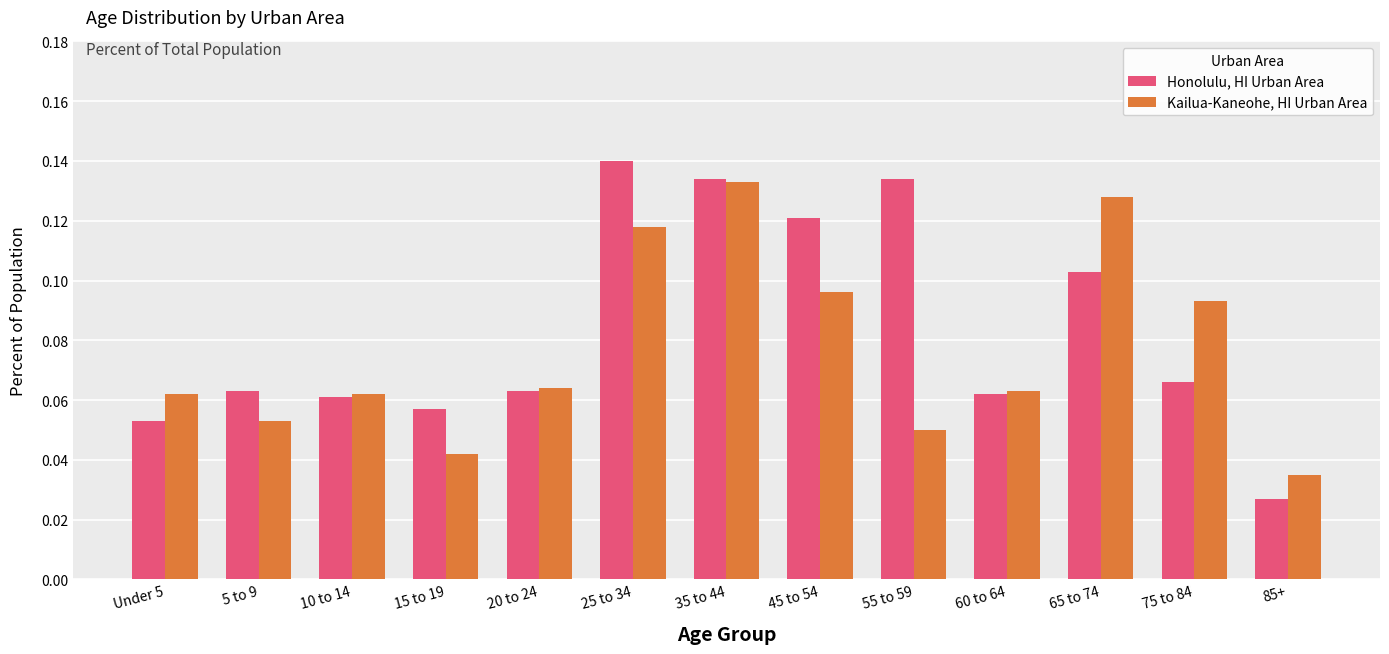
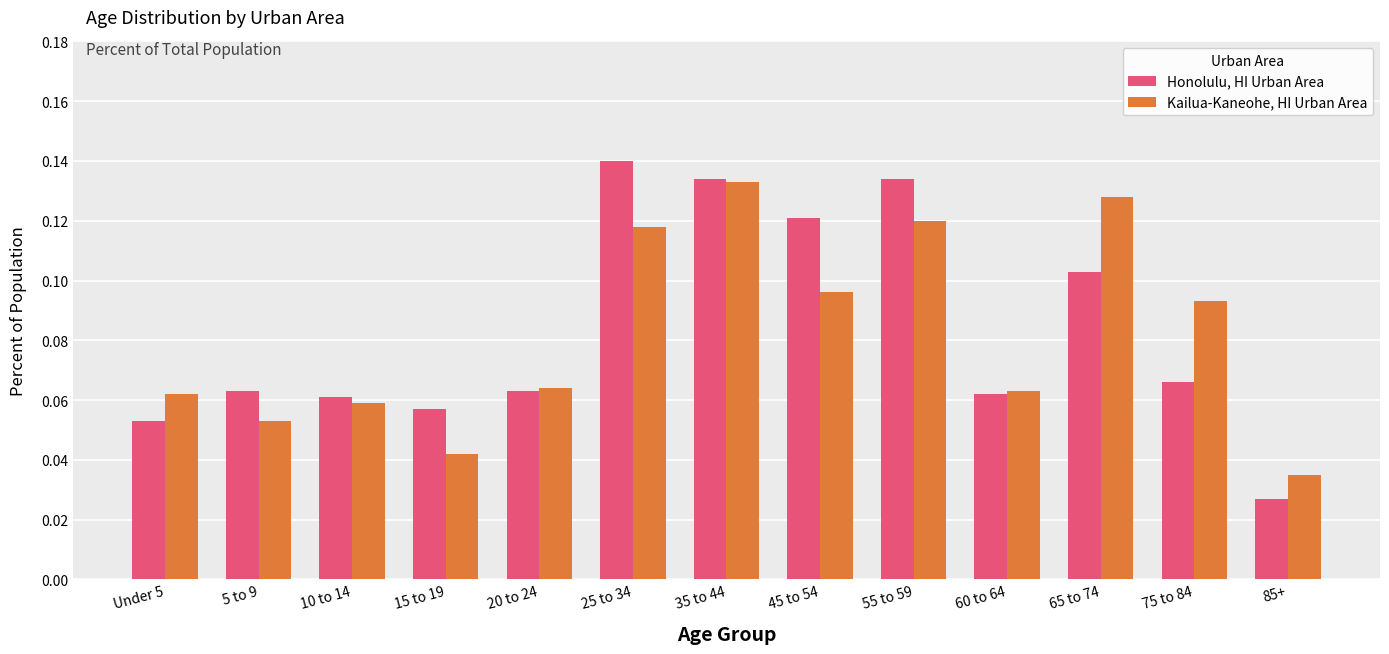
  {
    "Honolulu, HI Urban Area": {
      "Under 5": 0.053,
      "5 to 9": 0.063,
      "10 to 14": 0.061,
      "15 to 19": 0.057,
      "20 to 24": 0.063,
      "25 to 34": 0.140,
      "35 to 44": 0.134,
      "45 to 54": 0.121,
      "55 to 59": 0.134,
      "60 to 64": 0.062,
      "65 to 74": 0.103,
      "75 to 84": 0.066,
      "85+": 0.027
    },
    "Kailua-Kaneohe, HI Urban Area": {
      "Under 5": 0.062,
      "5 to 9": 0.053,
-     "10 to 14": 0.062,
+     "10 to 14": 0.059,
      "15 to 19": 0.042,
      "20 to 24": 0.064,
      "25 to 34": 0.118,
      "35 to 44": 0.133,
      "45 to 54": 0.096,
-     "55 to 59": 0.05,
+     "55 to 59": 0.12,
      "60 to 64": 0.063,
      "65 to 74": 0.128,
      "75 to 84": 0.093,
      "85+": 0.035
    }
  }
